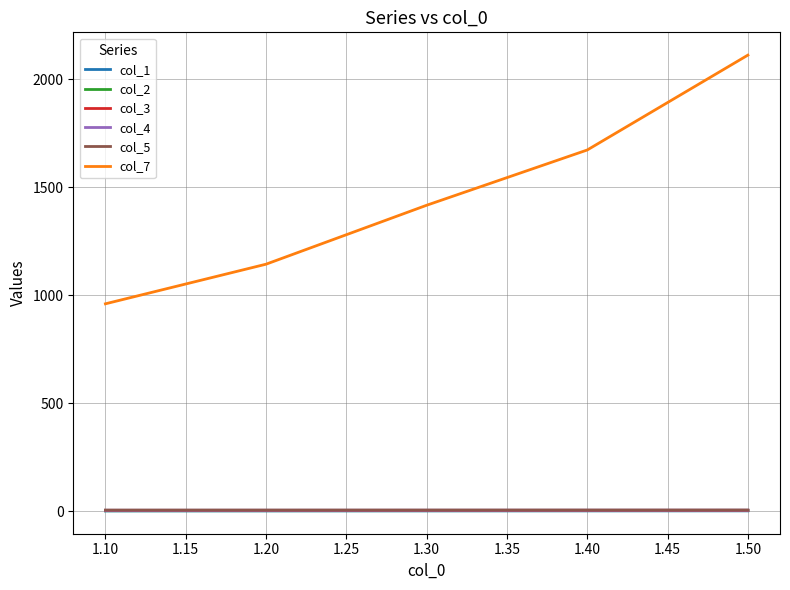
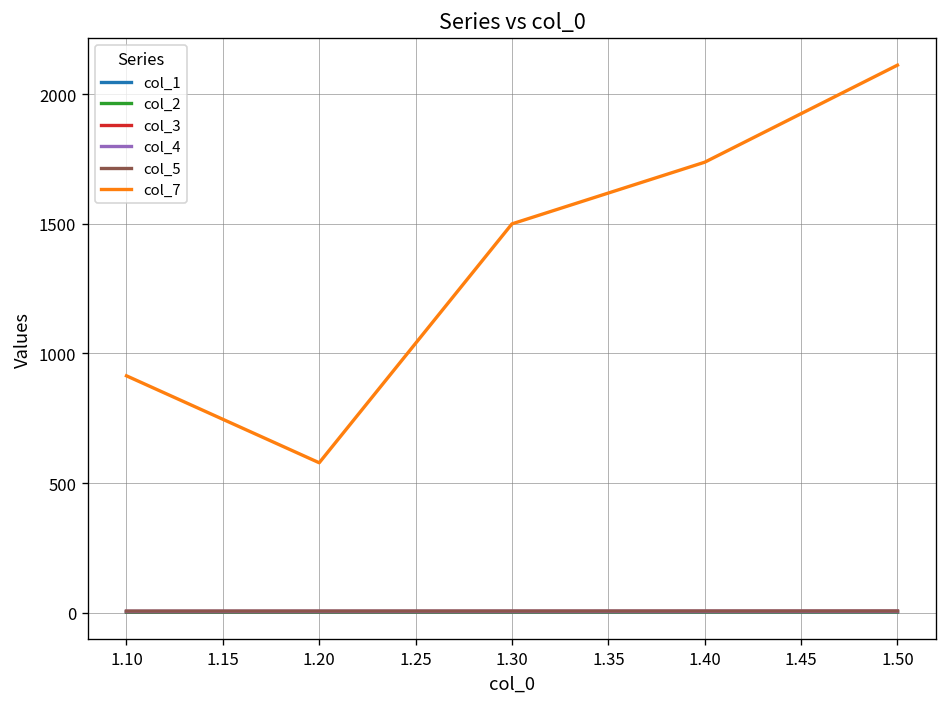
  {
    "col_7": {
-     "1.10": 960,
-     "1.20": 1140,
-     "1.30": 1420,
-     "1.40": 1670,
+     "1.10": 910,
+     "1.20": 580,
+     "1.30": 1500,
+     "1.40": 1740,
      "1.50": 2110
    }
  }
